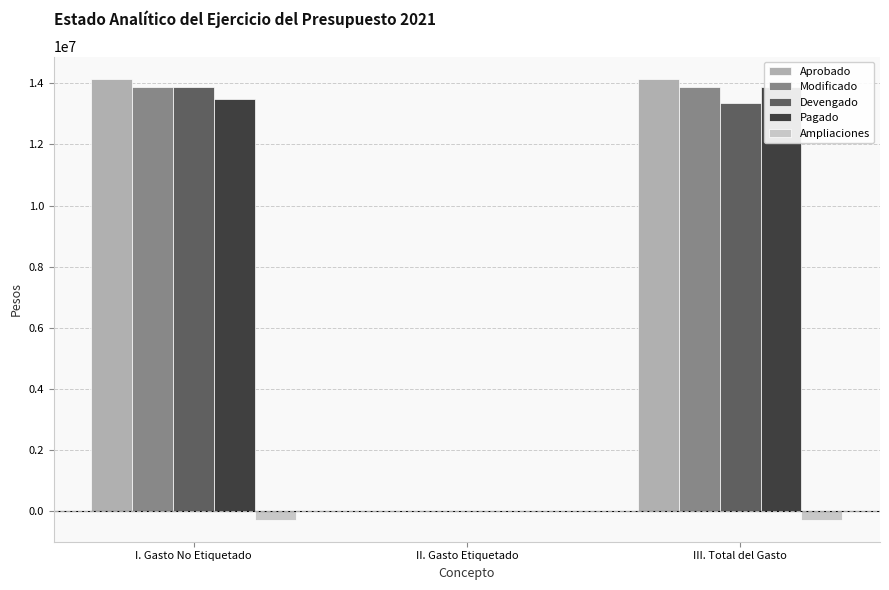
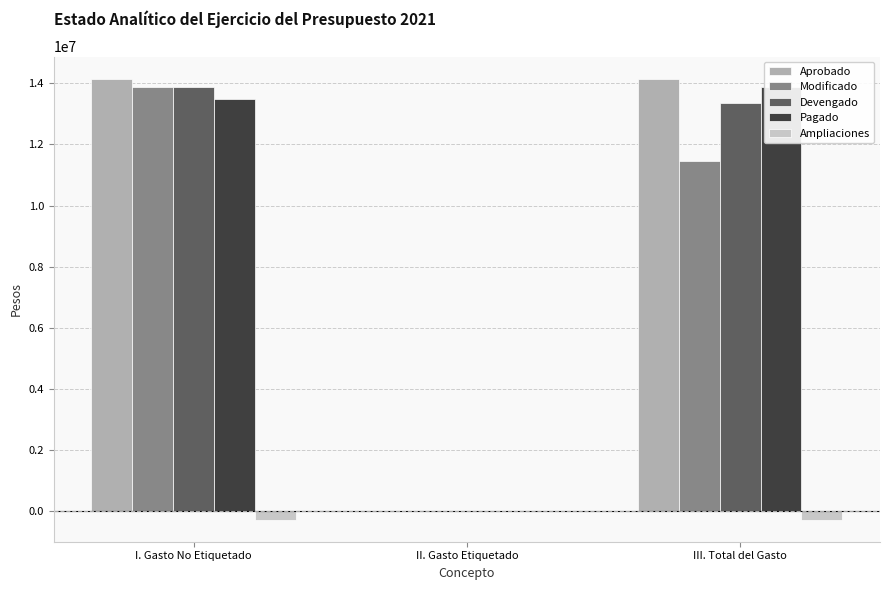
  {
    "Modificado": {
      "I. Gasto No Etiquetado": 13900000,
      "II. Gasto Etiquetado": 0,
-     "III. Total del Gasto": 13900000
+     "III. Total del Gasto": 11500000
    }
  }
